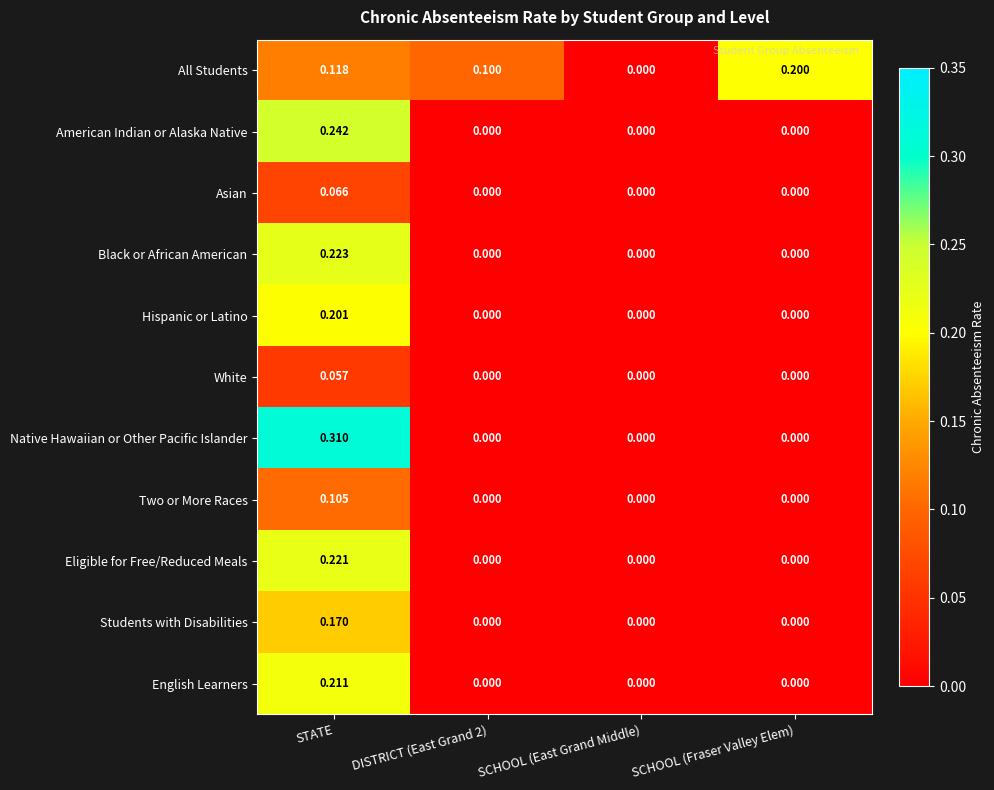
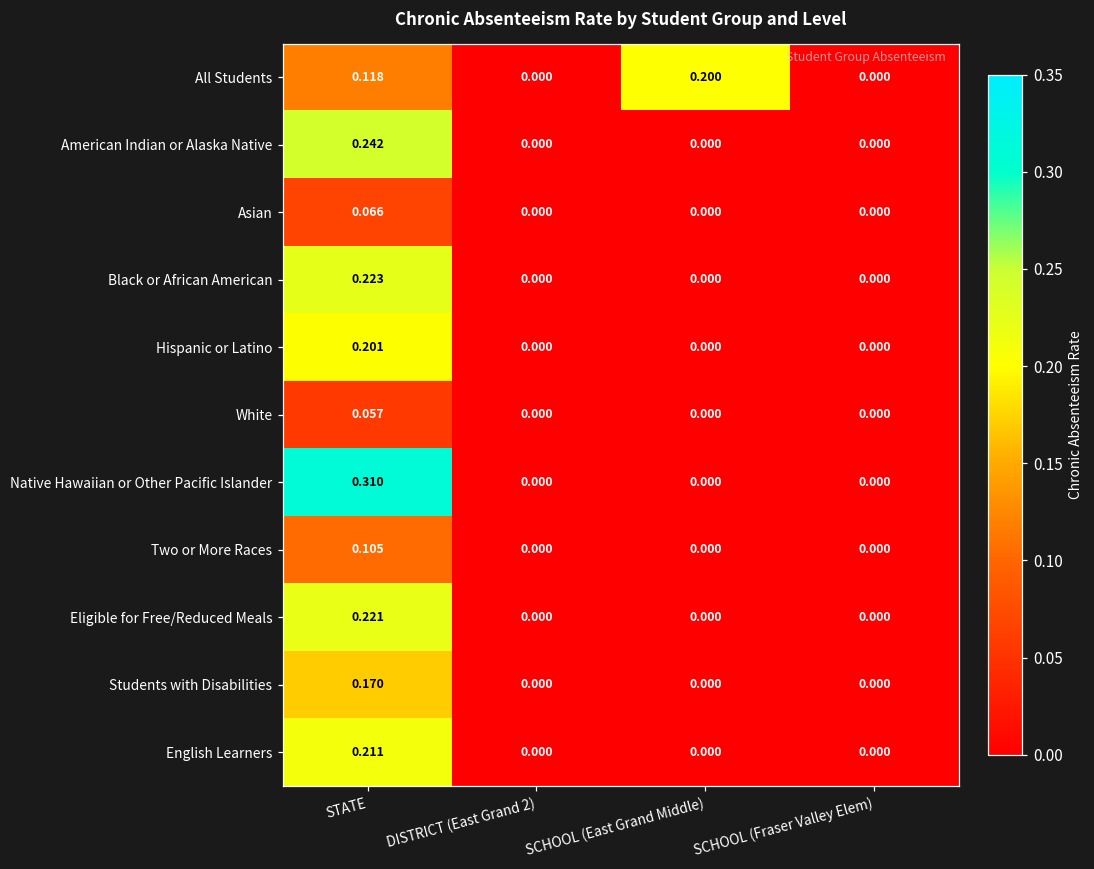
  {
    "All Students": {
      "STATE": 0.118,
-     "DISTRICT (East Grand 2)": 0.100,
-     "SCHOOL (East Grand Middle)": 0.000,
-     "SCHOOL (Fraser Valley Elem)": 0.200
+     "DISTRICT (East Grand 2)": 0.000,
+     "SCHOOL (East Grand Middle)": 0.200,
+     "SCHOOL (Fraser Valley Elem)": 0.000
    },
    "American Indian or Alaska Native": {
      "STATE": 0.242,
      "DISTRICT (East Grand 2)": 0.000,
      "SCHOOL (East Grand Middle)": 0.000,
      "SCHOOL (Fraser Valley Elem)": 0.000
    },
    "Asian": {
      "STATE": 0.066,
      "DISTRICT (East Grand 2)": 0.000,
      "SCHOOL (East Grand Middle)": 0.000,
      "SCHOOL (Fraser Valley Elem)": 0.000
    },
    "Black or African American": {
      "STATE": 0.223,
      "DISTRICT (East Grand 2)": 0.000,
      "SCHOOL (East Grand Middle)": 0.000,
      "SCHOOL (Fraser Valley Elem)": 0.000
    },
    "Hispanic or Latino": {
      "STATE": 0.201,
      "DISTRICT (East Grand 2)": 0.000,
      "SCHOOL (East Grand Middle)": 0.000,
      "SCHOOL (Fraser Valley Elem)": 0.000
    },
    "White": {
      "STATE": 0.057,
      "DISTRICT (East Grand 2)": 0.000,
      "SCHOOL (East Grand Middle)": 0.000,
      "SCHOOL (Fraser Valley Elem)": 0.000
    },
    "Native Hawaiian or Other Pacific Islander": {
      "STATE": 0.310,
      "DISTRICT (East Grand 2)": 0.000,
      "SCHOOL (East Grand Middle)": 0.000,
      "SCHOOL (Fraser Valley Elem)": 0.000
    },
    "Two or More Races": {
      "STATE": 0.105,
      "DISTRICT (East Grand 2)": 0.000,
      "SCHOOL (East Grand Middle)": 0.000,
      "SCHOOL (Fraser Valley Elem)": 0.000
    },
    "Eligible for Free/Reduced Meals": {
      "STATE": 0.221,
      "DISTRICT (East Grand 2)": 0.000,
      "SCHOOL (East Grand Middle)": 0.000,
      "SCHOOL (Fraser Valley Elem)": 0.000
    },
    "Students with Disabilities": {
      "STATE": 0.170,
      "DISTRICT (East Grand 2)": 0.000,
      "SCHOOL (East Grand Middle)": 0.000,
      "SCHOOL (Fraser Valley Elem)": 0.000
    },
    "English Learners": {
      "STATE": 0.211,
      "DISTRICT (East Grand 2)": 0.000,
      "SCHOOL (East Grand Middle)": 0.000,
      "SCHOOL (Fraser Valley Elem)": 0.000
    }
  }
